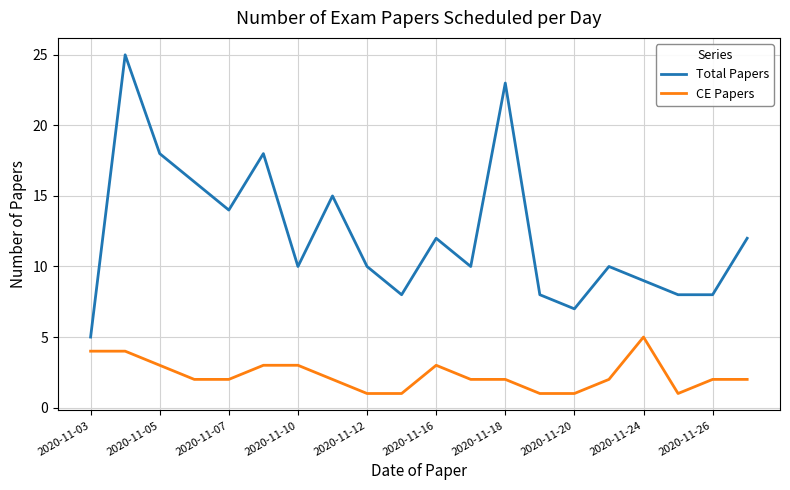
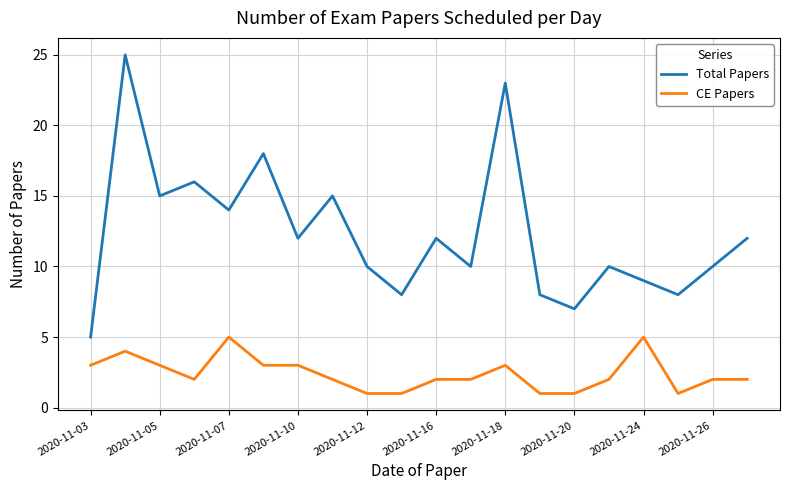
  {
    "Total Papers": {
      "2020-11-03": 5,
-     "2020-11-05": 18,
+     "2020-11-05": 15,
      "2020-11-07": 14,
-     "2020-11-10": 10,
+     "2020-11-10": 12,
      "2020-11-12": 10,
      "2020-11-16": 12,
      "2020-11-18": 23,
      "2020-11-20": 7,
      "2020-11-24": 9,
-     "2020-11-26": 8
+     "2020-11-26": 10
    },
    "CE Papers": {
-     "2020-11-03": 4,
+     "2020-11-03": 3,
      "2020-11-05": 3,
-     "2020-11-07": 2,
+     "2020-11-07": 5,
      "2020-11-10": 3,
      "2020-11-12": 1,
-     "2020-11-16": 3,
-     "2020-11-18": 2,
+     "2020-11-16": 2,
+     "2020-11-18": 3,
      "2020-11-20": 1,
      "2020-11-24": 5,
      "2020-11-26": 2
    }
  }
